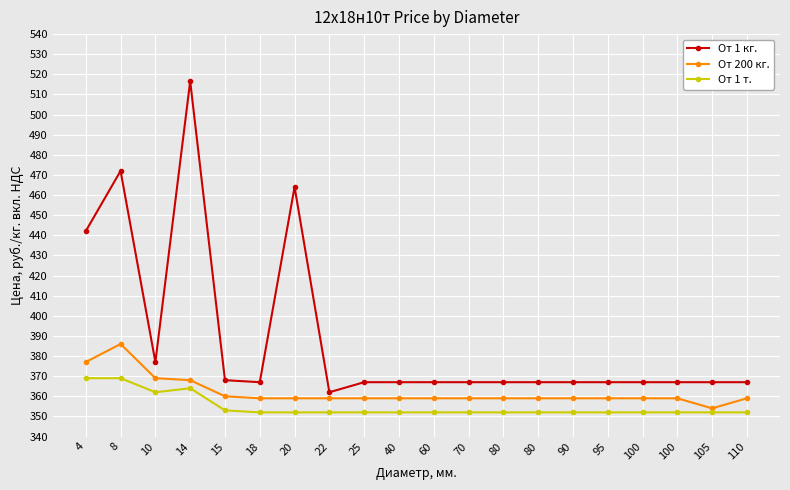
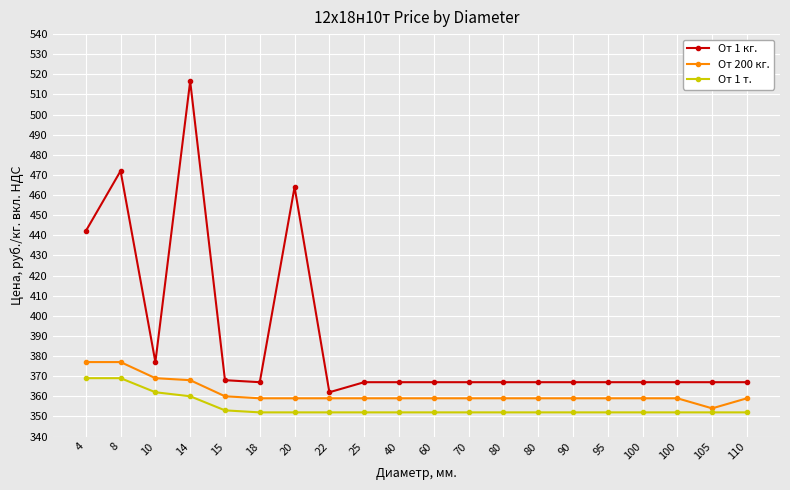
  {
    "От 1 кг.": {
      "4": 442,
      "8": 472,
      "10": 377,
      "14": 517,
      "15": 368,
      "18": 367,
      "20": 464,
      "22": 362,
      "25": 367,
      "40": 367,
      "60": 367,
      "70": 367,
      "90": 367,
      "95": 367,
      "105": 367,
      "110": 367
    },
    "От 200 кг.": {
      "4": 377,
-     "8": 386,
+     "8": 377,
      "10": 369,
      "14": 368,
      "15": 360,
      "18": 359,
      "20": 359,
      "22": 359,
      "25": 359,
      "40": 359,
      "60": 359,
      "70": 359,
      "90": 359,
      "95": 359,
      "105": 354,
      "110": 359
    },
    "От 1 т.": {
      "4": 369,
      "8": 369,
      "10": 362,
-     "14": 364,
+     "14": 360,
      "15": 353,
      "18": 352,
      "20": 352,
      "22": 352,
      "25": 352,
      "40": 352,
      "60": 352,
      "70": 352,
      "90": 352,
      "95": 352,
      "105": 352,
      "110": 352
    }
  }
